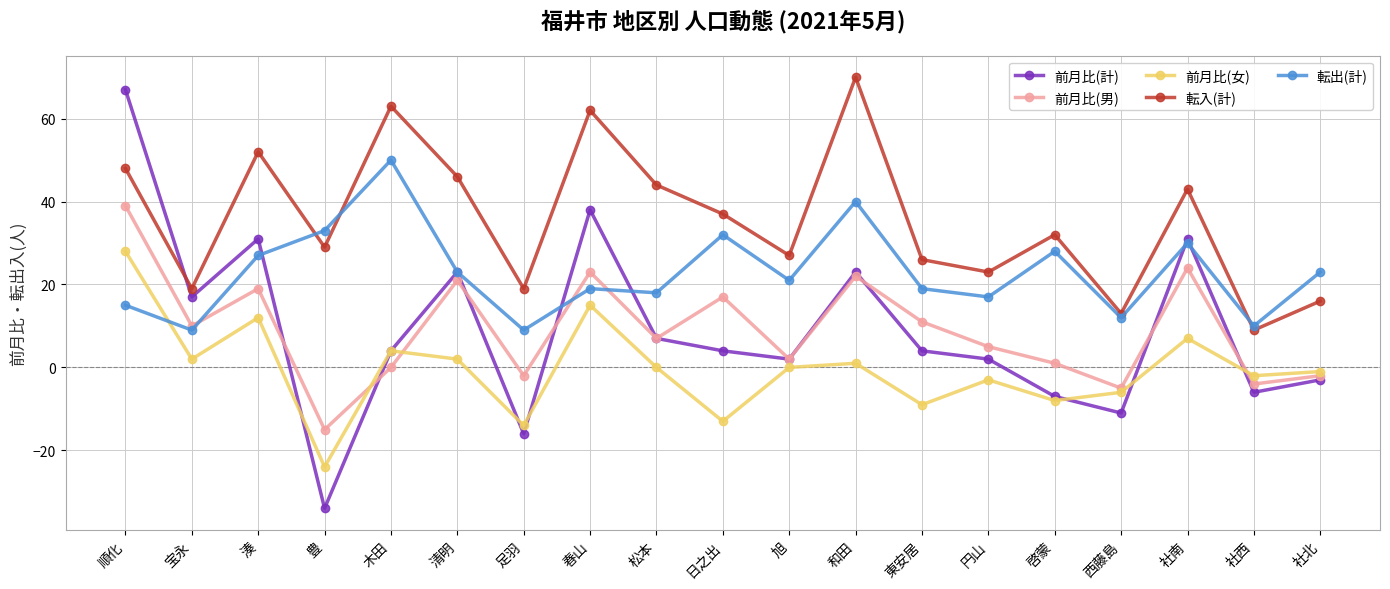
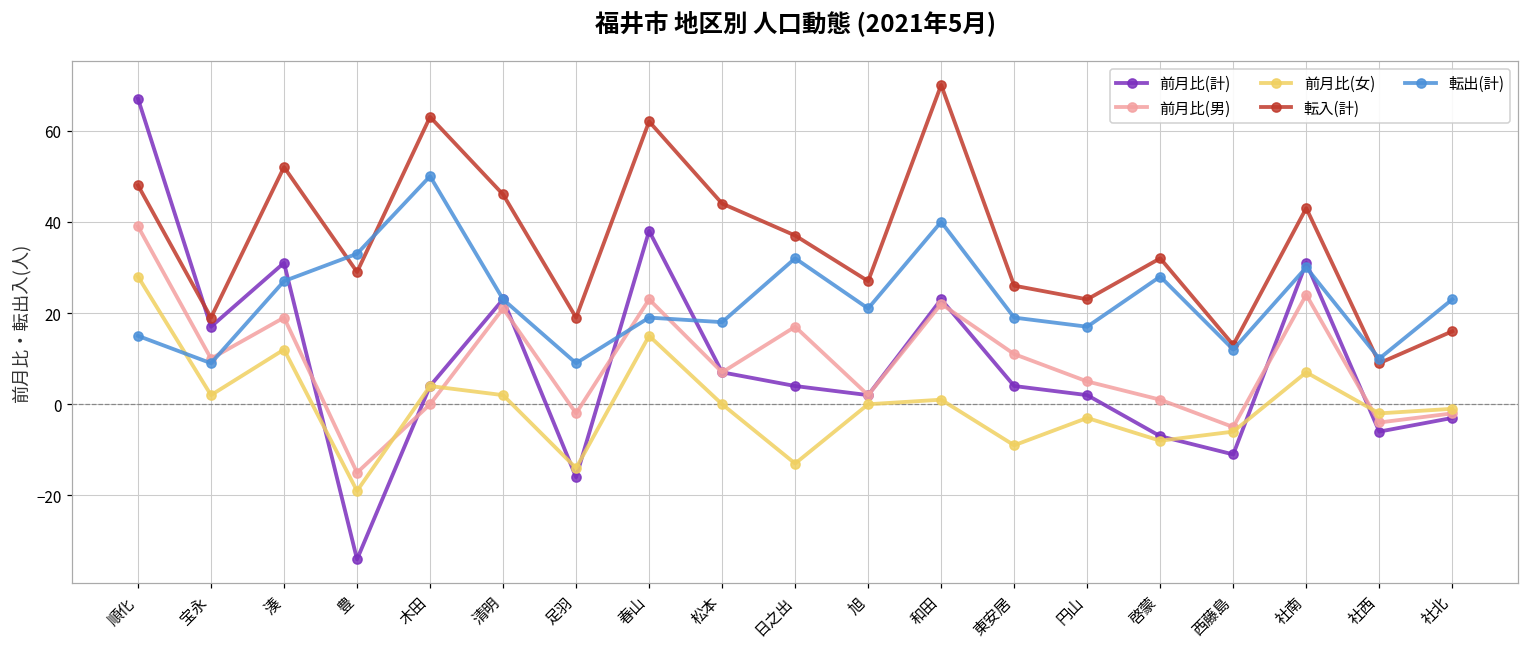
  {
    "前月比(計)": {
      "順化": 67,
      "宝永": 17,
      "湊": 31,
      "豊": -34,
      "足羽": -16,
      "春山": 38,
      "日之出": 4,
      "和田": 23,
      "東安居": 4,
      "円山": 2,
      "啓蒙": -7,
      "西藤島": -11,
      "社南": 31,
      "社西": -6,
      "社北": -3
    },
    "前月比(男)": {
      "順化": 39,
      "宝永": 10,
      "湊": 19,
      "豊": -15,
      "木田": 0,
      "清明": 21,
      "足羽": -2,
      "春山": 23,
      "日之出": 17,
      "和田": 22,
      "東安居": 11,
      "円山": 5,
      "啓蒙": 1,
      "西藤島": -5,
      "社南": 24,
      "社西": -4,
      "社北": -2
    },
    "前月比(女)": {
      "順化": 28,
      "宝永": 2,
      "湊": 12,
-     "豊": -24,
+     "豊": -19,
      "清明": 2,
      "足羽": -14,
      "春山": 15,
      "松本": 0,
      "日之出": -13,
      "旭": 0,
      "和田": 1,
      "東安居": -9,
      "円山": -3,
      "啓蒙": -8,
      "西藤島": -6,
      "社南": 7,
      "社西": -2,
      "社北": -1
    },
    "転入(計)": {
      "順化": 48,
      "宝永": 19,
      "湊": 52,
      "豊": 29,
      "木田": 63,
      "清明": 46,
      "足羽": 19,
      "春山": 62,
      "松本": 44,
      "日之出": 37,
      "旭": 27,
      "和田": 70,
      "東安居": 26,
      "円山": 23,
      "啓蒙": 32,
      "西藤島": 13,
      "社南": 43,
      "社西": 9,
      "社北": 16
    },
    "転出(計)": {
      "順化": 15,
      "宝永": 9,
      "湊": 27,
      "豊": 33,
      "木田": 50,
      "足羽": 9,
      "春山": 19,
      "松本": 18,
      "日之出": 32,
      "旭": 21,
      "和田": 40,
      "東安居": 19,
      "円山": 17,
      "啓蒙": 28,
      "西藤島": 12,
      "社南": 30,
      "社西": 10,
      "社北": 23
    }
  }
